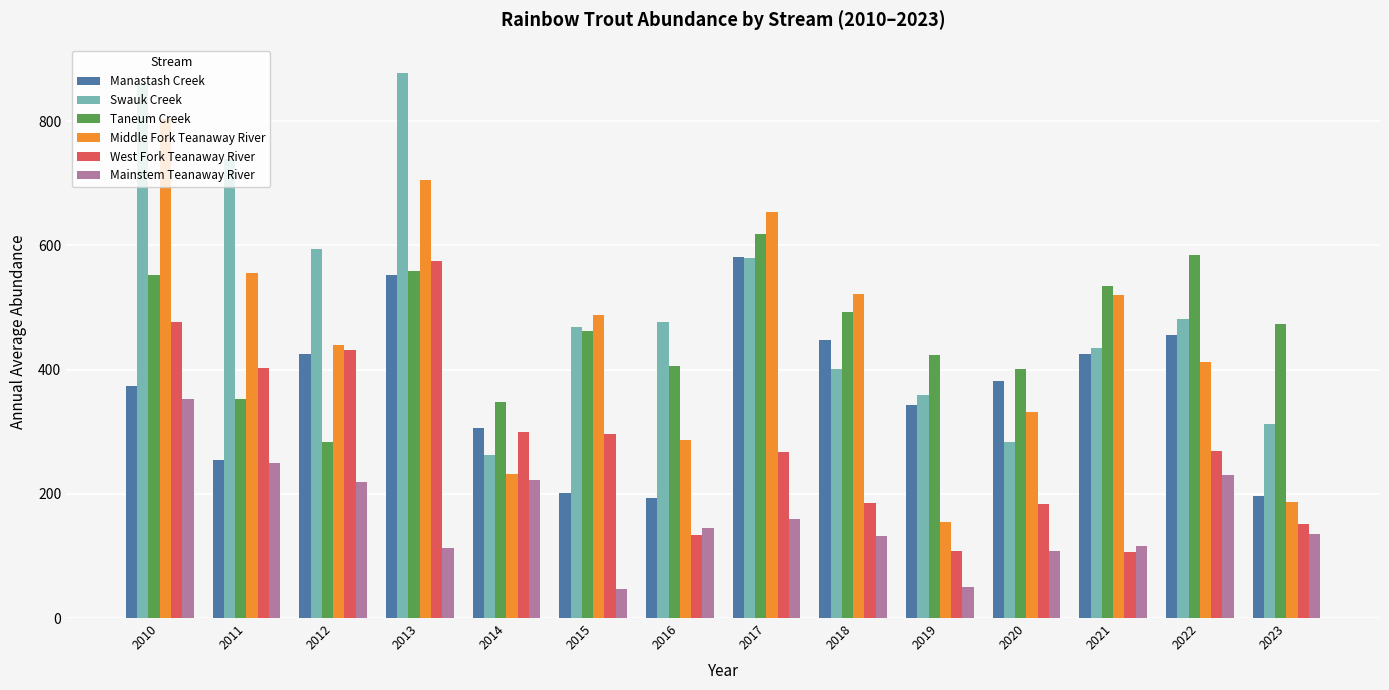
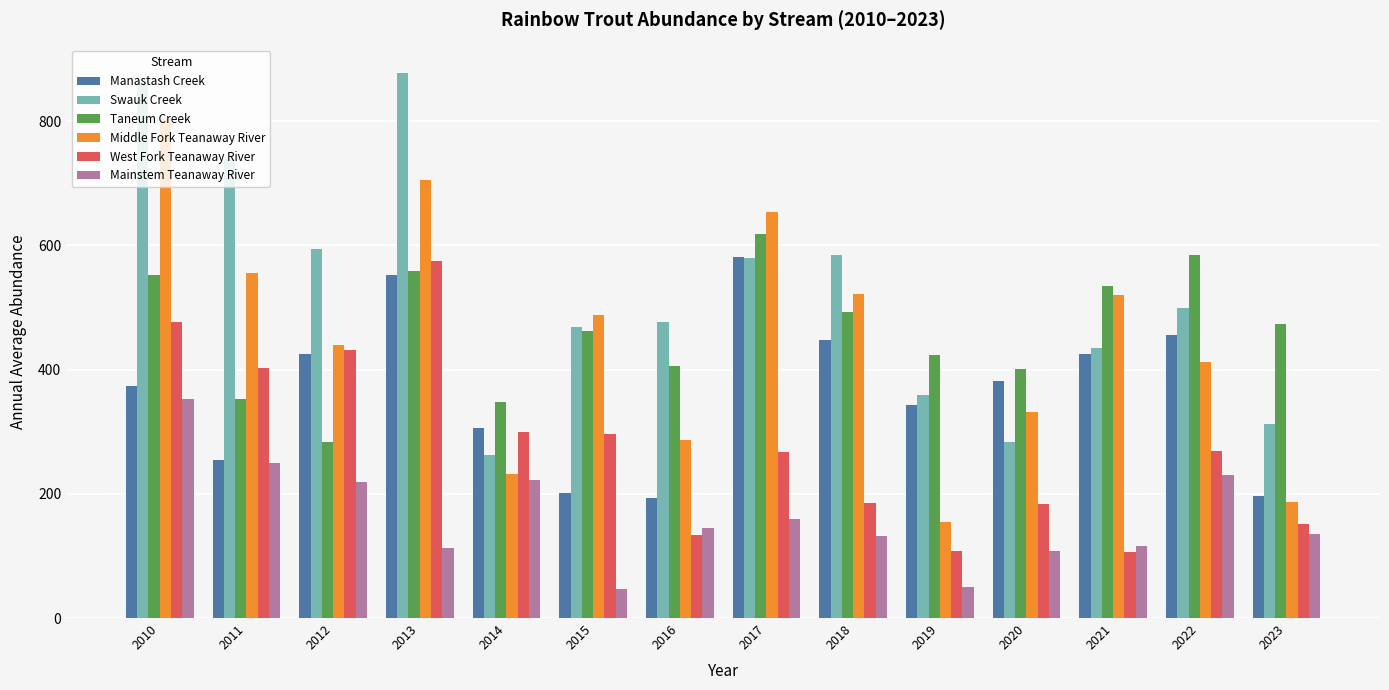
  {
    "Manastash Creek": {
      "2010": 370,
      "2011": 250,
      "2012": 430,
      "2013": 550,
      "2014": 310,
      "2015": 200,
      "2016": 190,
      "2017": 580,
      "2018": 450,
      "2019": 340,
      "2020": 380,
      "2021": 430,
      "2022": 460,
      "2023": 200
    },
    "Swauk Creek": {
      "2012": 590,
      "2013": 880,
      "2014": 260,
      "2015": 470,
      "2016": 480,
      "2017": 580,
-     "2018": 400,
+     "2018": 590,
      "2019": 360,
      "2020": 280,
      "2021": 440,
-     "2022": 480,
+     "2022": 500,
      "2023": 310
    },
    "Taneum Creek": {
      "2010": 550,
      "2011": 350,
      "2012": 280,
      "2013": 560,
      "2014": 350,
      "2015": 460,
      "2016": 410,
      "2017": 620,
      "2018": 490,
      "2019": 420,
      "2020": 400,
      "2021": 530,
      "2022": 580,
      "2023": 470
    },
    "Middle Fork Teanaway River": {
      "2011": 560,
      "2012": 440,
      "2013": 710,
      "2014": 230,
      "2015": 490,
      "2016": 290,
      "2017": 650,
      "2018": 520,
      "2019": 150,
      "2020": 330,
      "2021": 520,
      "2022": 410,
      "2023": 190
    },
    "West Fork Teanaway River": {
      "2010": 480,
      "2011": 400,
      "2012": 430,
      "2013": 570,
      "2014": 300,
      "2015": 300,
      "2016": 130,
      "2017": 270,
      "2018": 190,
      "2019": 110,
      "2020": 180,
      "2021": 110,
      "2022": 270,
      "2023": 150
    },
    "Mainstem Teanaway River": {
      "2010": 350,
      "2011": 250,
      "2012": 220,
      "2013": 110,
      "2014": 220,
      "2015": 50,
      "2016": 150,
      "2017": 160,
      "2018": 130,
      "2019": 50,
      "2020": 110,
      "2021": 120,
      "2022": 230,
      "2023": 140
    }
  }
